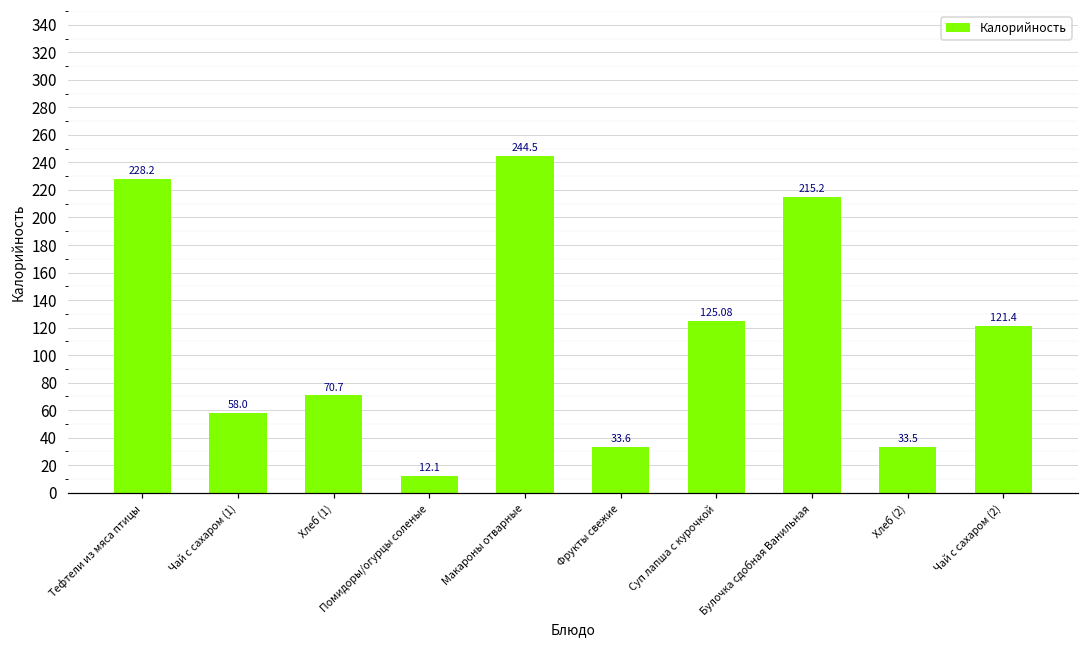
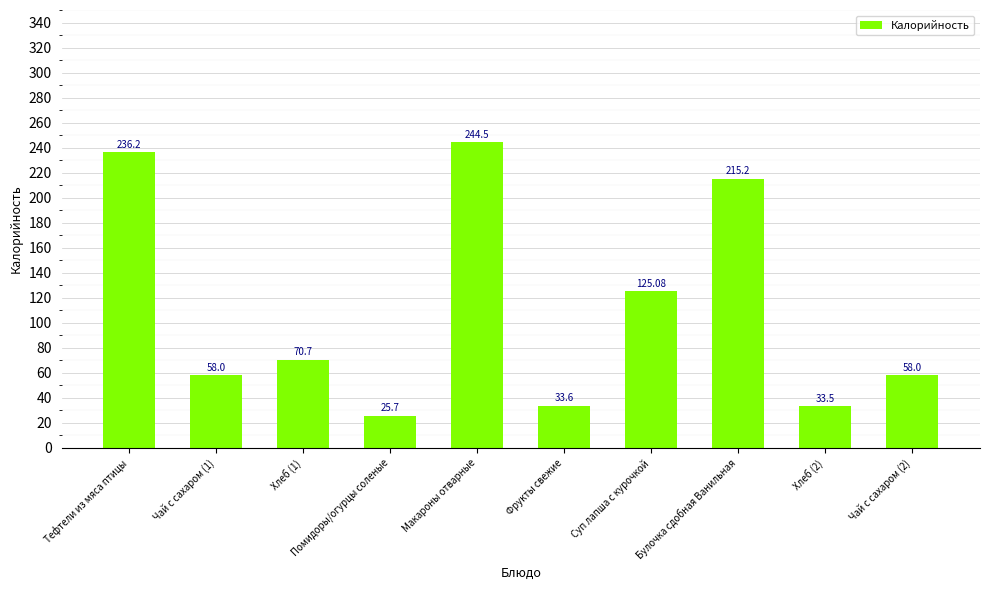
  {
-   "Тефтели из мяса птицы": 228.2,
+   "Тефтели из мяса птицы": 236.2,
    "Чай с сахаром (1)": 58.0,
    "Хлеб (1)": 70.7,
-   "Помидоры/огурцы соленые": 12.1,
+   "Помидоры/огурцы соленые": 25.7,
    "Макароны отварные": 244.5,
    "Фрукты свежие": 33.6,
    "Суп лапша с курочкой": 125.08,
    "Булочка сдобная Ванильная": 215.2,
    "Хлеб (2)": 33.5,
-   "Чай с сахаром (2)": 121.4
+   "Чай с сахаром (2)": 58.0
  }
